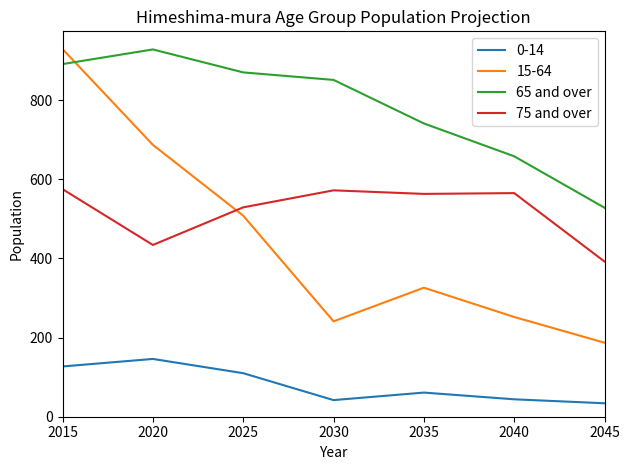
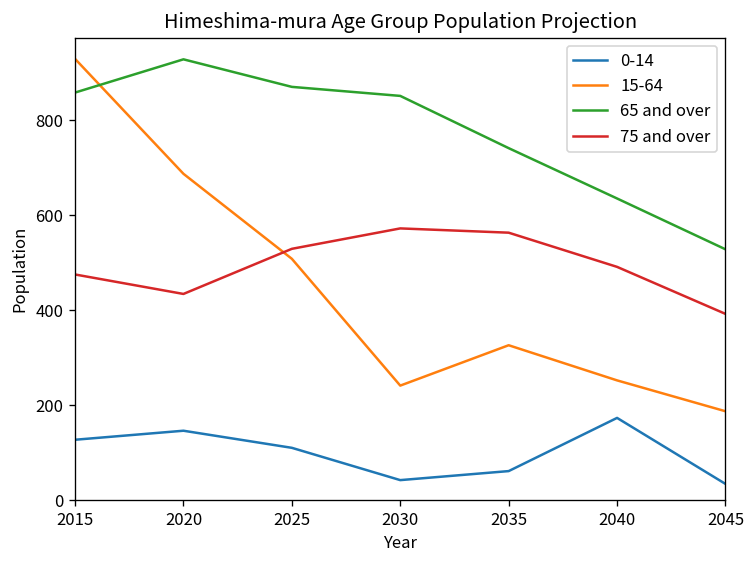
  {
    "0-14": {
      "2015": 130,
      "2020": 150,
      "2025": 110,
      "2030": 40,
      "2035": 60,
-     "2040": 40,
+     "2040": 170,
      "2045": 30
    },
    "15-64": {
      "2015": 930,
      "2020": 690,
      "2025": 510,
      "2030": 240,
      "2035": 330,
      "2040": 250,
      "2045": 190
    },
    "65 and over": {
-     "2015": 890,
+     "2015": 860,
      "2020": 930,
      "2025": 870,
      "2030": 850,
      "2035": 740,
-     "2040": 660,
+     "2040": 640,
      "2045": 530
    },
    "75 and over": {
-     "2015": 580,
+     "2015": 480,
      "2020": 430,
      "2025": 530,
      "2030": 570,
      "2035": 560,
-     "2040": 570,
+     "2040": 490,
      "2045": 390
    }
  }
